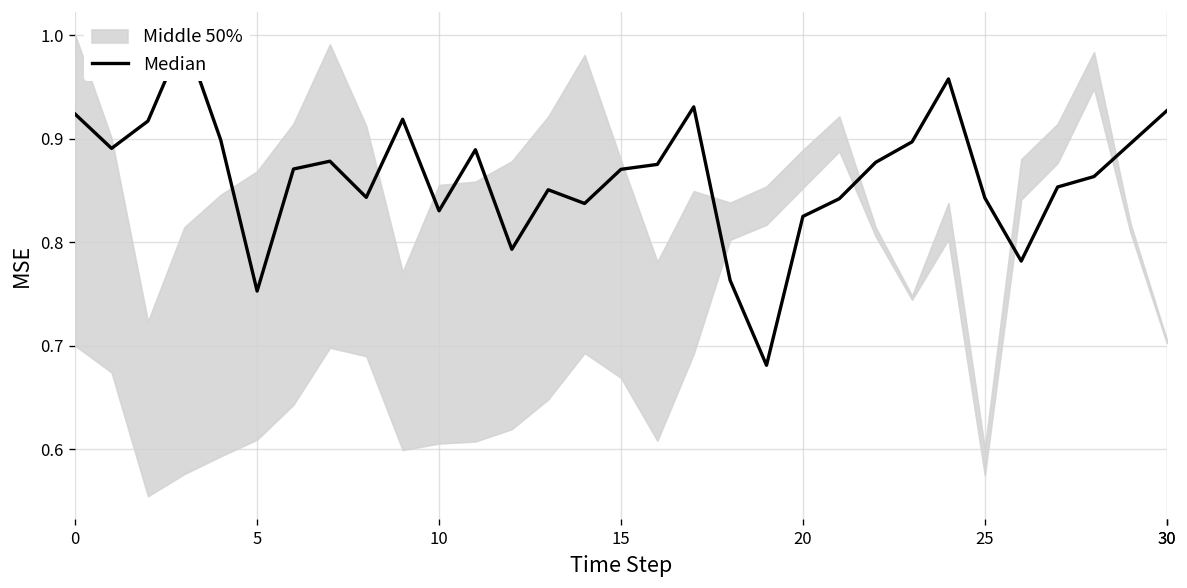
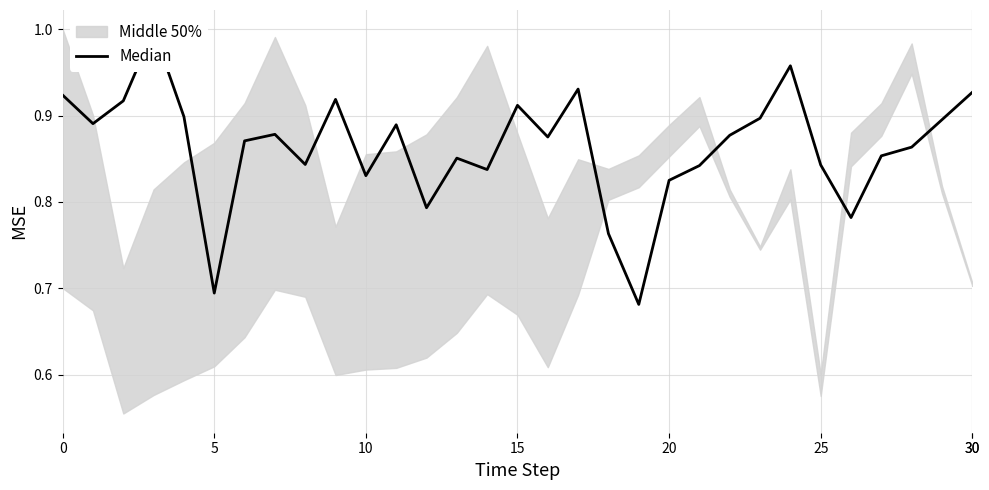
  {
    "Median": {
      "0": 0.92,
-     "5": 0.75,
+     "5": 0.69,
      "10": 0.83,
-     "15": 0.87,
+     "15": 0.91,
      "20": 0.82,
      "25": 0.84
    }
  }
